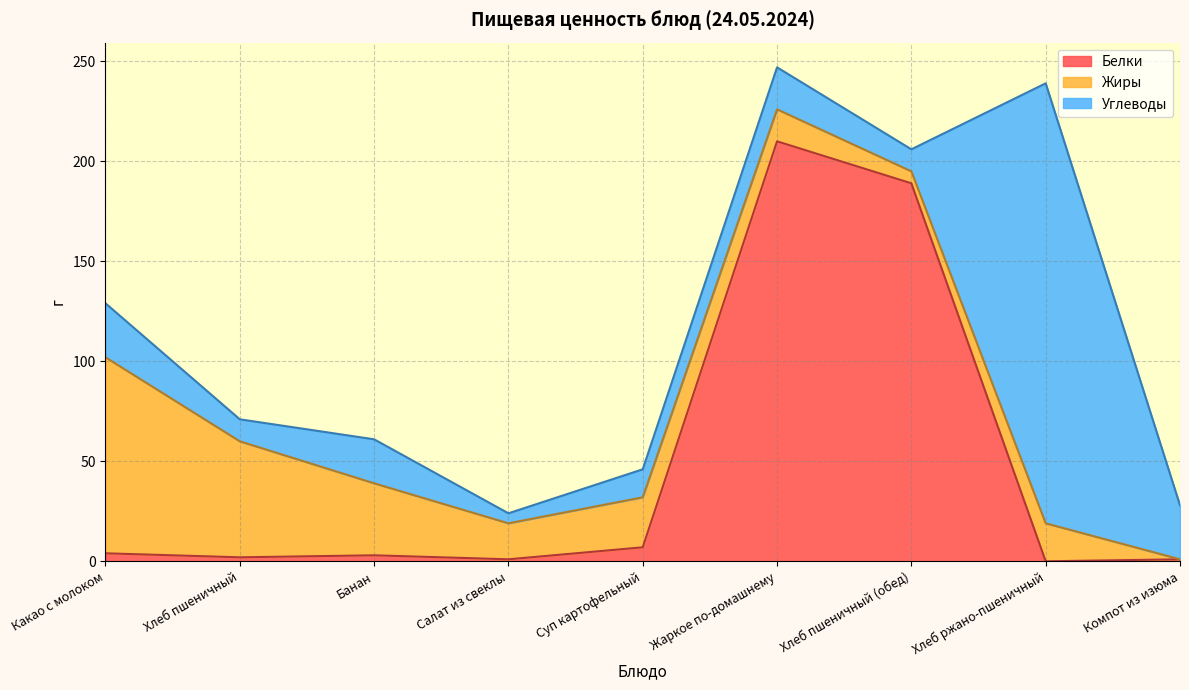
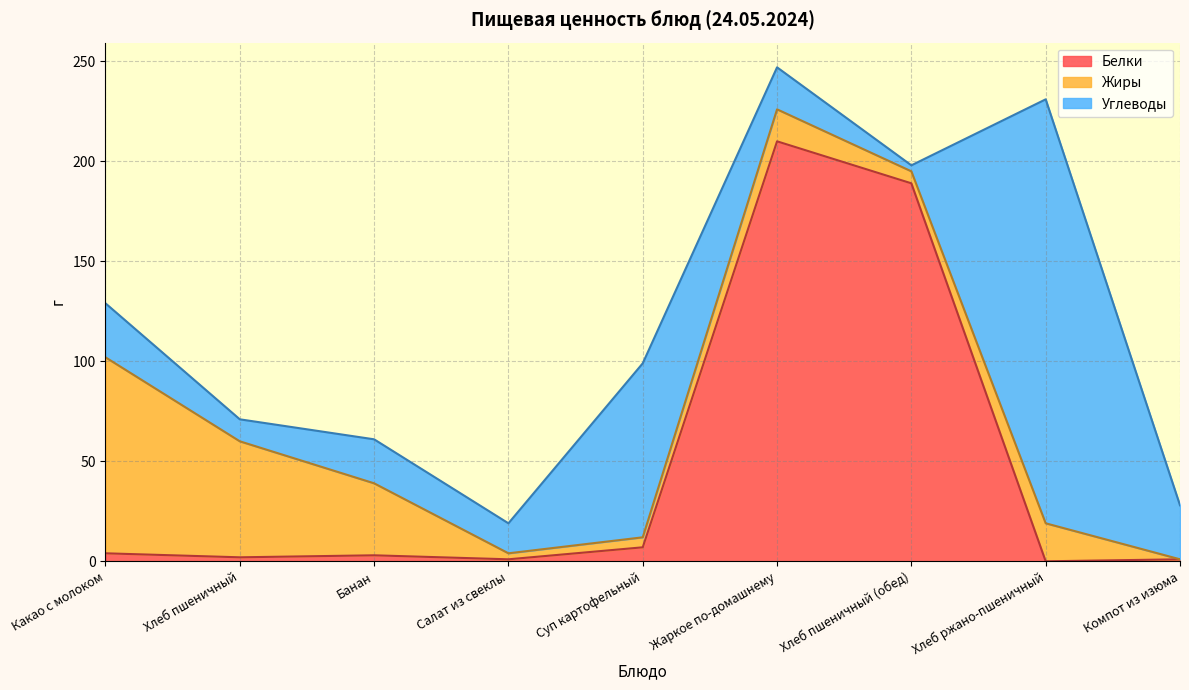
  {
    "Белки": {
      "Какао с молоком": 4,
      "Хлеб пшеничный": 2,
      "Банан": 3,
      "Салат из свеклы": 1,
      "Суп картофельный": 7,
      "Жаркое по-домашнему": 210,
      "Хлеб пшеничный (обед)": 189,
      "Хлеб ржано-пшеничный": 0
    },
    "Жиры": {
      "Какао с молоком": 98,
      "Хлеб пшеничный": 58,
      "Банан": 36,
-     "Салат из свеклы": 18,
-     "Суп картофельный": 25,
+     "Салат из свеклы": 3,
+     "Суп картофельный": 5,
      "Жаркое по-домашнему": 16,
      "Хлеб пшеничный (обед)": 6,
      "Хлеб ржано-пшеничный": 19
    },
    "Углеводы": {
      "Какао с молоком": 27,
      "Хлеб пшеничный": 11,
      "Банан": 22,
-     "Салат из свеклы": 5,
-     "Суп картофельный": 14,
+     "Салат из свеклы": 15,
+     "Суп картофельный": 87,
      "Жаркое по-домашнему": 21,
-     "Хлеб пшеничный (обед)": 11,
-     "Хлеб ржано-пшеничный": 220,
+     "Хлеб пшеничный (обед)": 3,
+     "Хлеб ржано-пшеничный": 212,
      "Компот из изюма": 27
    }
  }
